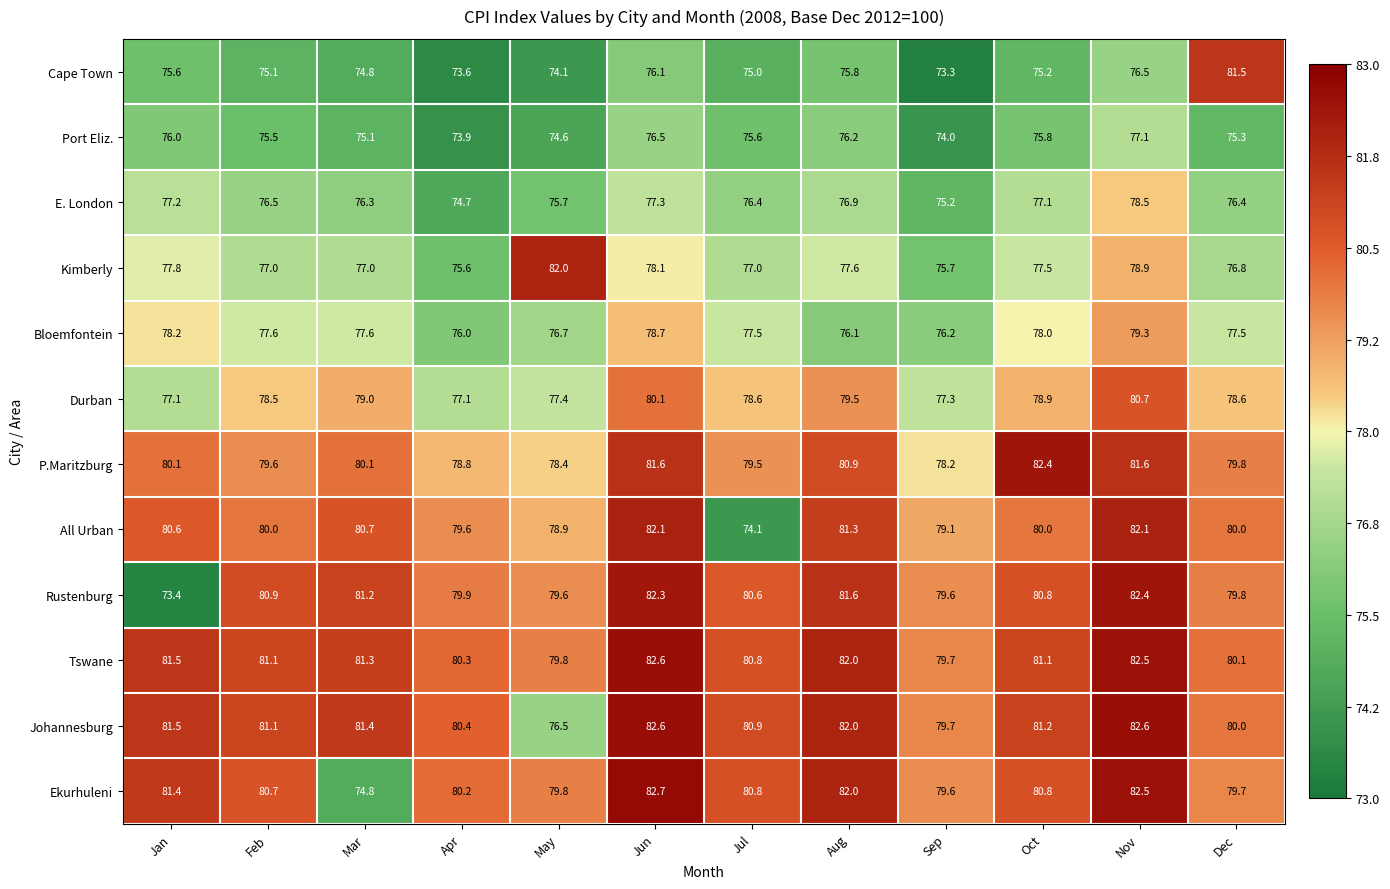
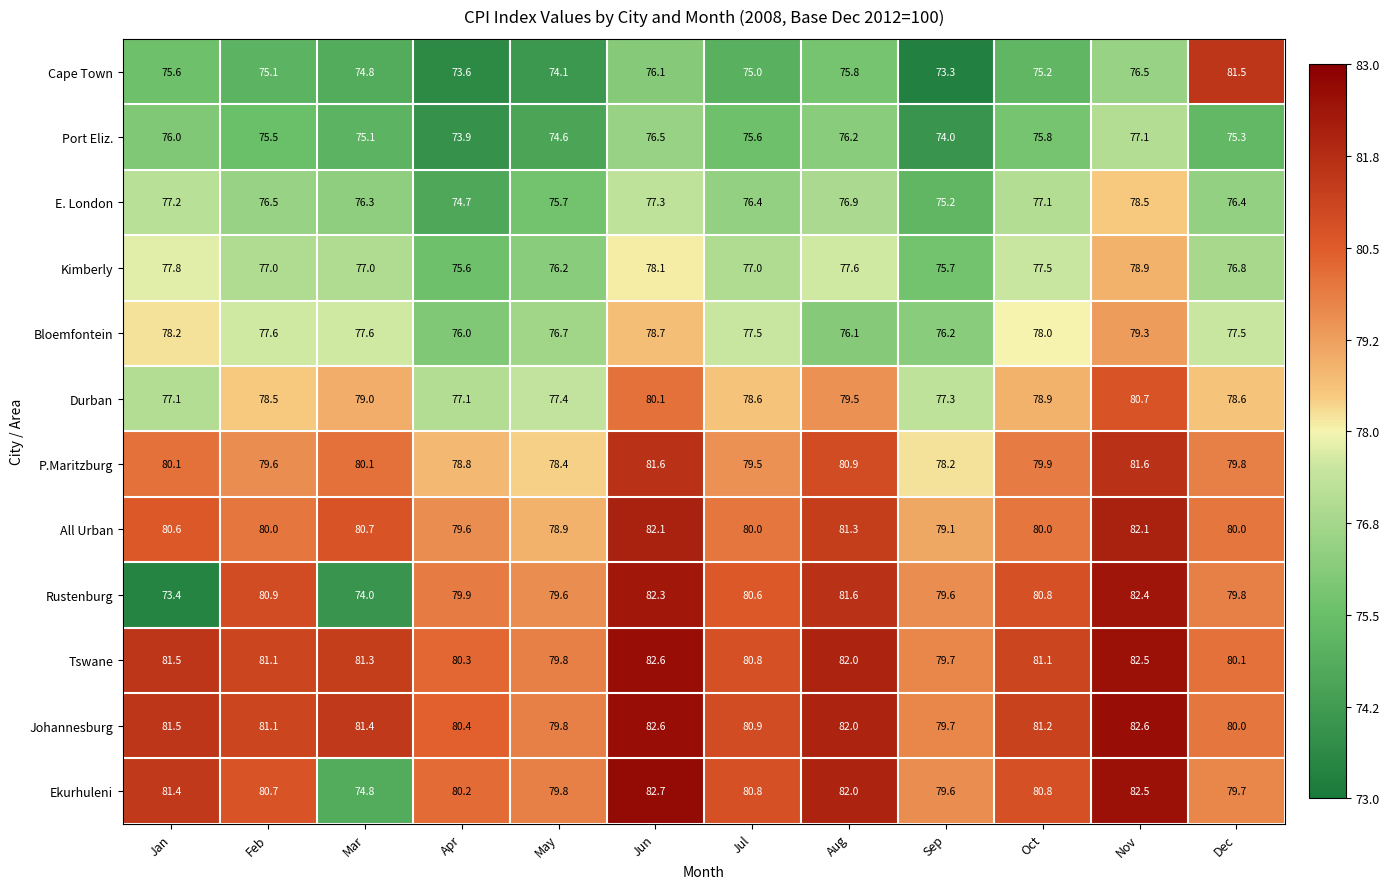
  {
    "Cape Town": {
      "Jan": 75.6,
      "Feb": 75.1,
      "Mar": 74.8,
      "Apr": 73.6,
      "May": 74.1,
      "Jun": 76.1,
      "Jul": 75.0,
      "Aug": 75.8,
      "Sep": 73.3,
      "Oct": 75.2,
      "Nov": 76.5,
      "Dec": 81.5
    },
    "Port Eliz.": {
      "Jan": 76.0,
      "Feb": 75.5,
      "Mar": 75.1,
      "Apr": 73.9,
      "May": 74.6,
      "Jun": 76.5,
      "Jul": 75.6,
      "Aug": 76.2,
      "Sep": 74.0,
      "Oct": 75.8,
      "Nov": 77.1,
      "Dec": 75.3
    },
    "E. London": {
      "Jan": 77.2,
      "Feb": 76.5,
      "Mar": 76.3,
      "Apr": 74.7,
      "May": 75.7,
      "Jun": 77.3,
      "Jul": 76.4,
      "Aug": 76.9,
      "Sep": 75.2,
      "Oct": 77.1,
      "Nov": 78.5,
      "Dec": 76.4
    },
    "Kimberly": {
      "Jan": 77.8,
      "Feb": 77.0,
      "Mar": 77.0,
      "Apr": 75.6,
-     "May": 82.0,
+     "May": 76.2,
      "Jun": 78.1,
      "Jul": 77.0,
      "Aug": 77.6,
      "Sep": 75.7,
      "Oct": 77.5,
      "Nov": 78.9,
      "Dec": 76.8
    },
    "Bloemfontein": {
      "Jan": 78.2,
      "Feb": 77.6,
      "Mar": 77.6,
      "Apr": 76.0,
      "May": 76.7,
      "Jun": 78.7,
      "Jul": 77.5,
      "Aug": 76.1,
      "Sep": 76.2,
      "Oct": 78.0,
      "Nov": 79.3,
      "Dec": 77.5
    },
    "Durban": {
      "Jan": 77.1,
      "Feb": 78.5,
      "Mar": 79.0,
      "Apr": 77.1,
      "May": 77.4,
      "Jun": 80.1,
      "Jul": 78.6,
      "Aug": 79.5,
      "Sep": 77.3,
      "Oct": 78.9,
      "Nov": 80.7,
      "Dec": 78.6
    },
    "P.Maritzburg": {
      "Jan": 80.1,
      "Feb": 79.6,
      "Mar": 80.1,
      "Apr": 78.8,
      "May": 78.4,
      "Jun": 81.6,
      "Jul": 79.5,
      "Aug": 80.9,
      "Sep": 78.2,
-     "Oct": 82.4,
+     "Oct": 79.9,
      "Nov": 81.6,
      "Dec": 79.8
    },
    "All Urban": {
      "Jan": 80.6,
      "Feb": 80.0,
      "Mar": 80.7,
      "Apr": 79.6,
      "May": 78.9,
      "Jun": 82.1,
-     "Jul": 74.1,
+     "Jul": 80.0,
      "Aug": 81.3,
      "Sep": 79.1,
      "Oct": 80.0,
      "Nov": 82.1,
      "Dec": 80.0
    },
    "Rustenburg": {
      "Jan": 73.4,
      "Feb": 80.9,
-     "Mar": 81.2,
+     "Mar": 74.0,
      "Apr": 79.9,
      "May": 79.6,
      "Jun": 82.3,
      "Jul": 80.6,
      "Aug": 81.6,
      "Sep": 79.6,
      "Oct": 80.8,
      "Nov": 82.4,
      "Dec": 79.8
    },
    "Tswane": {
      "Jan": 81.5,
      "Feb": 81.1,
      "Mar": 81.3,
      "Apr": 80.3,
      "May": 79.8,
      "Jun": 82.6,
      "Jul": 80.8,
      "Aug": 82.0,
      "Sep": 79.7,
      "Oct": 81.1,
      "Nov": 82.5,
      "Dec": 80.1
    },
    "Johannesburg": {
      "Jan": 81.5,
      "Feb": 81.1,
      "Mar": 81.4,
      "Apr": 80.4,
-     "May": 76.5,
+     "May": 79.8,
      "Jun": 82.6,
      "Jul": 80.9,
      "Aug": 82.0,
      "Sep": 79.7,
      "Oct": 81.2,
      "Nov": 82.6,
      "Dec": 80.0
    },
    "Ekurhuleni": {
      "Jan": 81.4,
      "Feb": 80.7,
      "Mar": 74.8,
      "Apr": 80.2,
      "May": 79.8,
      "Jun": 82.7,
      "Jul": 80.8,
      "Aug": 82.0,
      "Sep": 79.6,
      "Oct": 80.8,
      "Nov": 82.5,
      "Dec": 79.7
    }
  }
